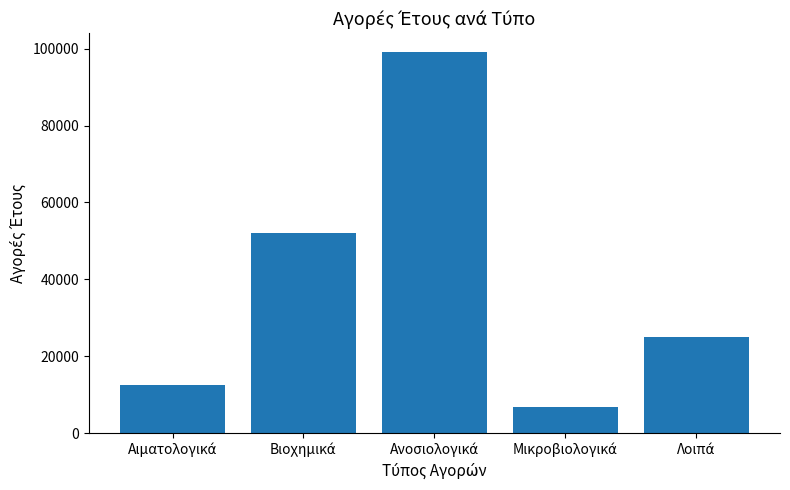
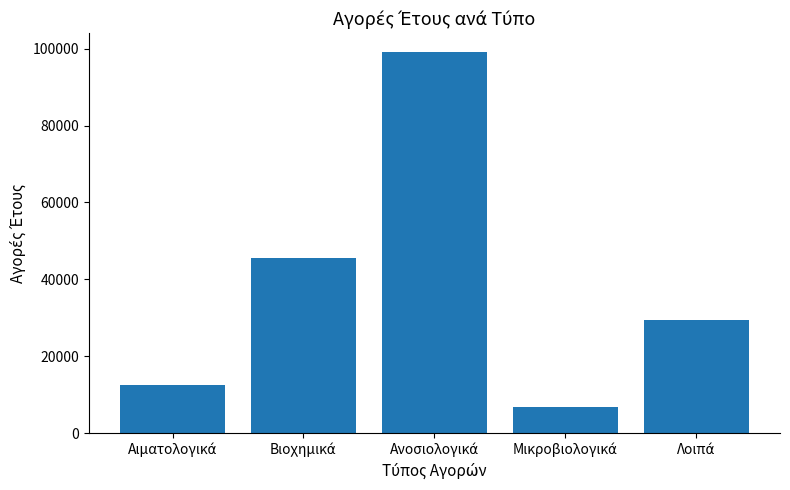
  {
    "Αιματολογικά": 13000,
-   "Βιοχημικά": 52000,
+   "Βιοχημικά": 46000,
    "Ανοσιολογικά": 99000,
    "Μικροβιολογικά": 7000,
-   "Λοιπά": 25000
+   "Λοιπά": 30000
  }
